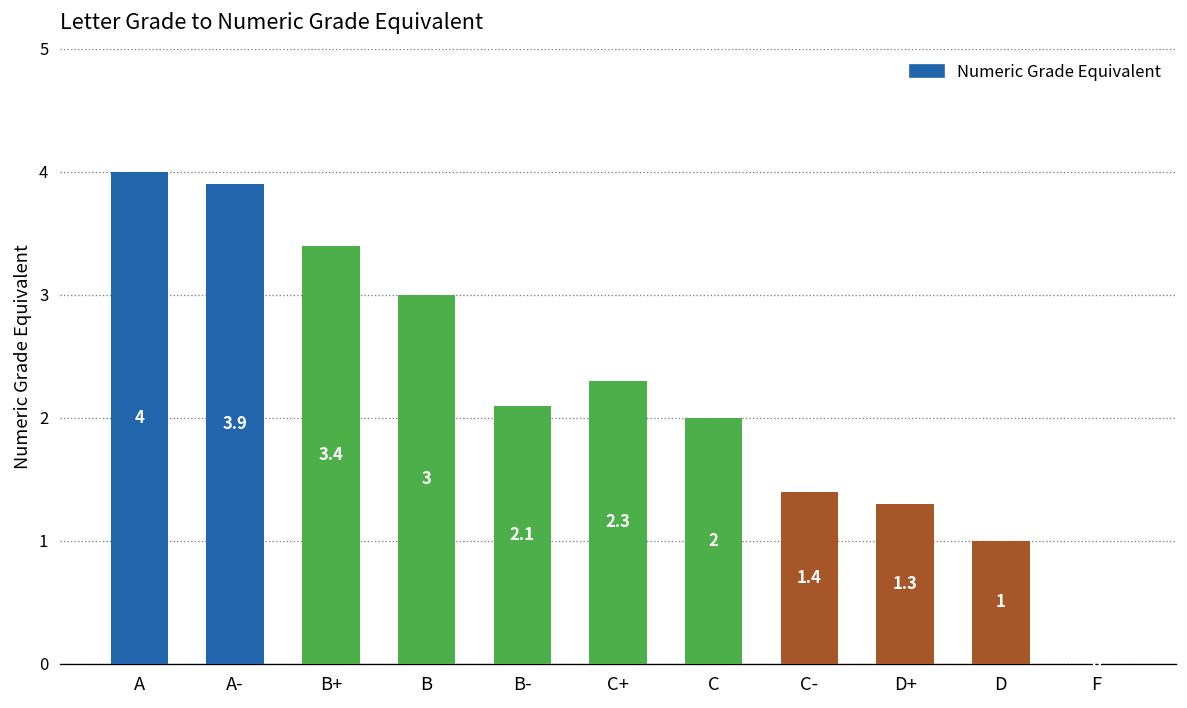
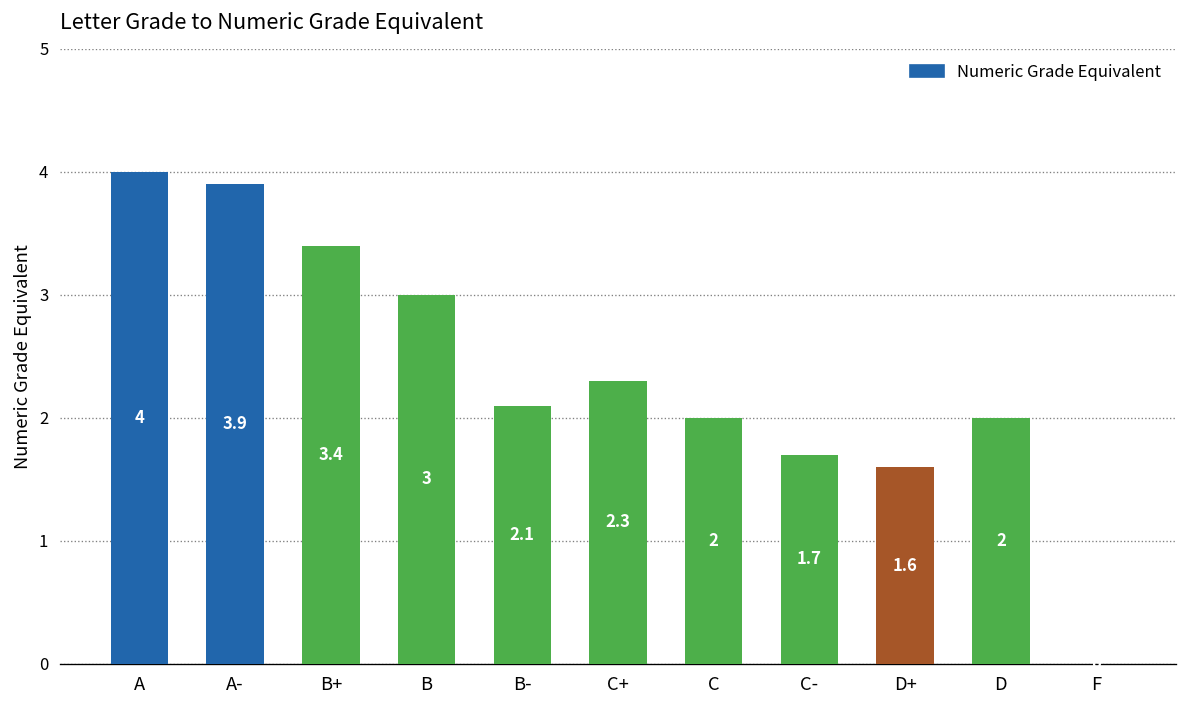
  {
    "A": 4,
    "A-": 3.9,
    "B+": 3.4,
    "B": 3,
    "B-": 2.1,
    "C+": 2.3,
    "C": 2,
-   "C-": 1.4,
-   "D+": 1.3,
-   "D": 1
+   "C-": 1.7,
+   "D+": 1.6,
+   "D": 2
  }
